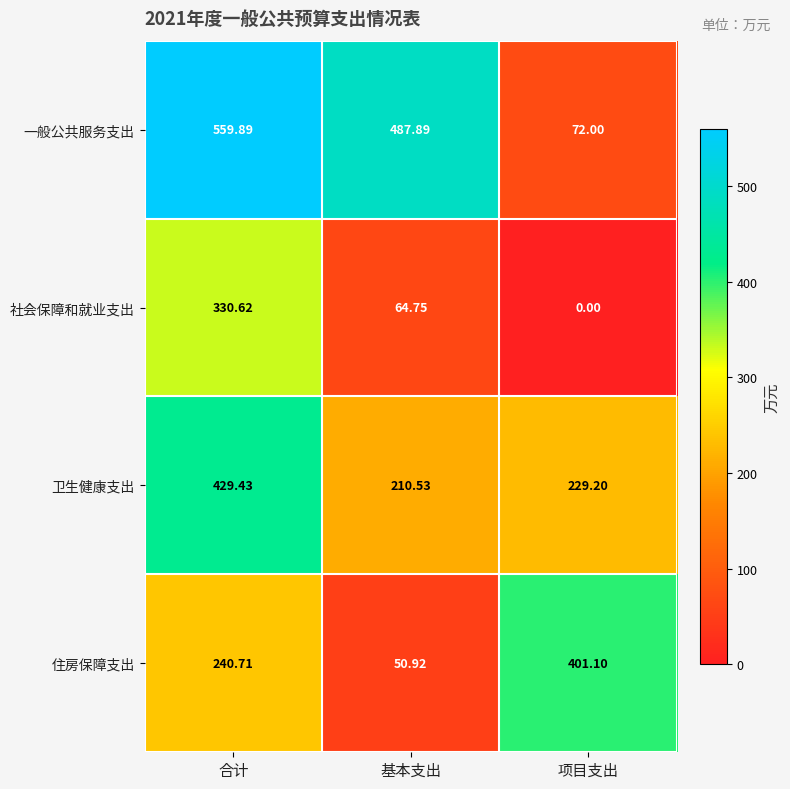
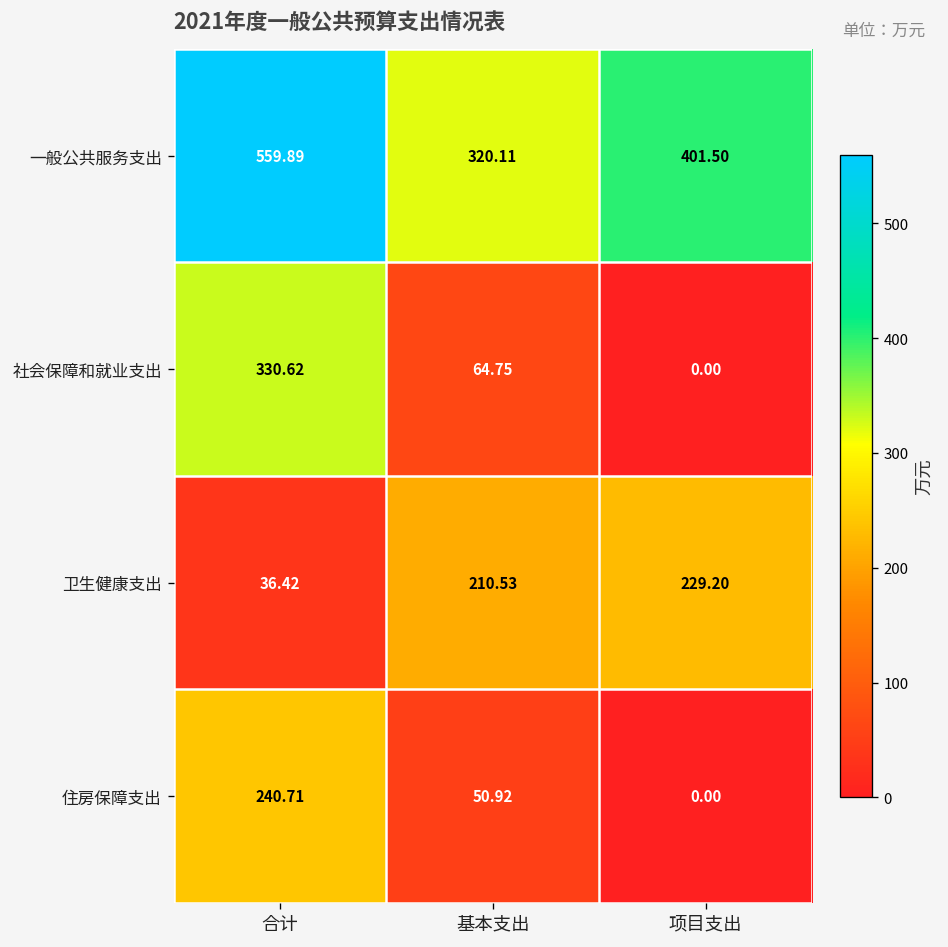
  {
    "一般公共服务支出": {
      "合计": 559.89,
-     "基本支出": 487.89,
-     "项目支出": 72.00
+     "基本支出": 320.11,
+     "项目支出": 401.50
    },
    "社会保障和就业支出": {
      "合计": 330.62,
      "基本支出": 64.75,
      "项目支出": 0.00
    },
    "卫生健康支出": {
-     "合计": 429.43,
+     "合计": 36.42,
      "基本支出": 210.53,
      "项目支出": 229.20
    },
    "住房保障支出": {
      "合计": 240.71,
      "基本支出": 50.92,
-     "项目支出": 401.10
+     "项目支出": 0.00
    }
  }
